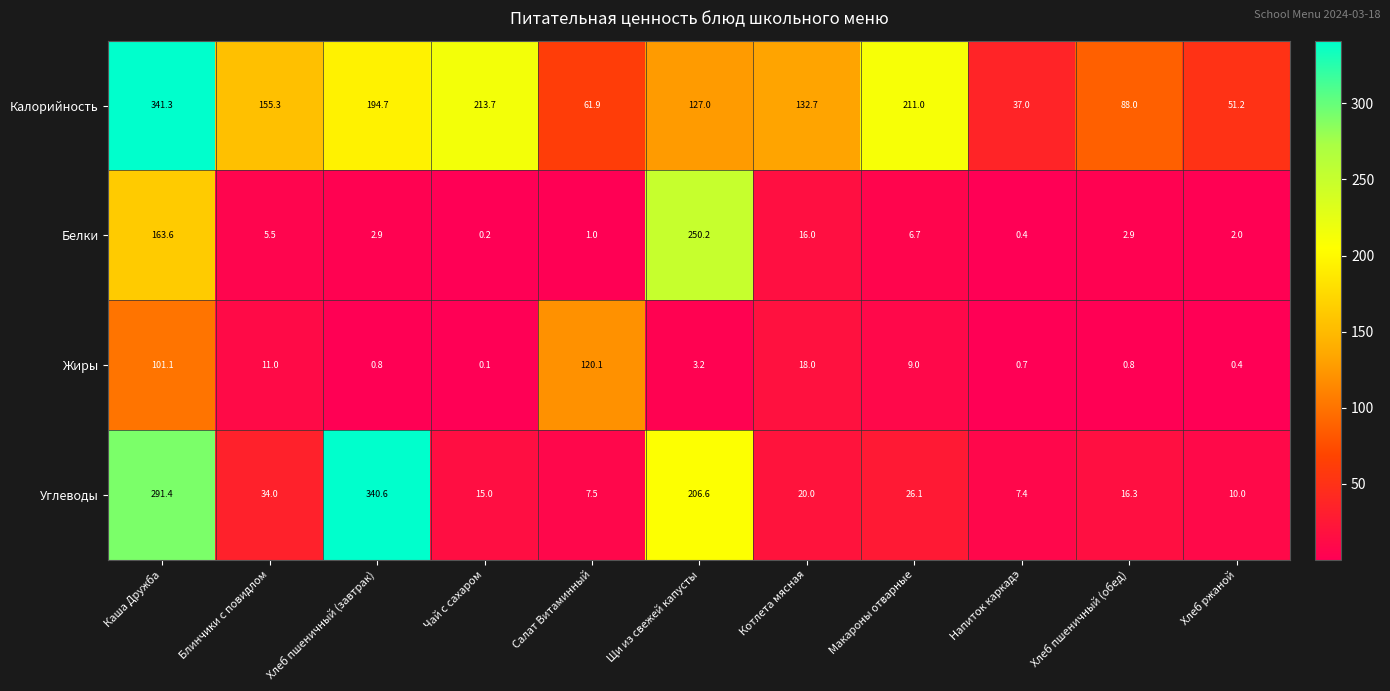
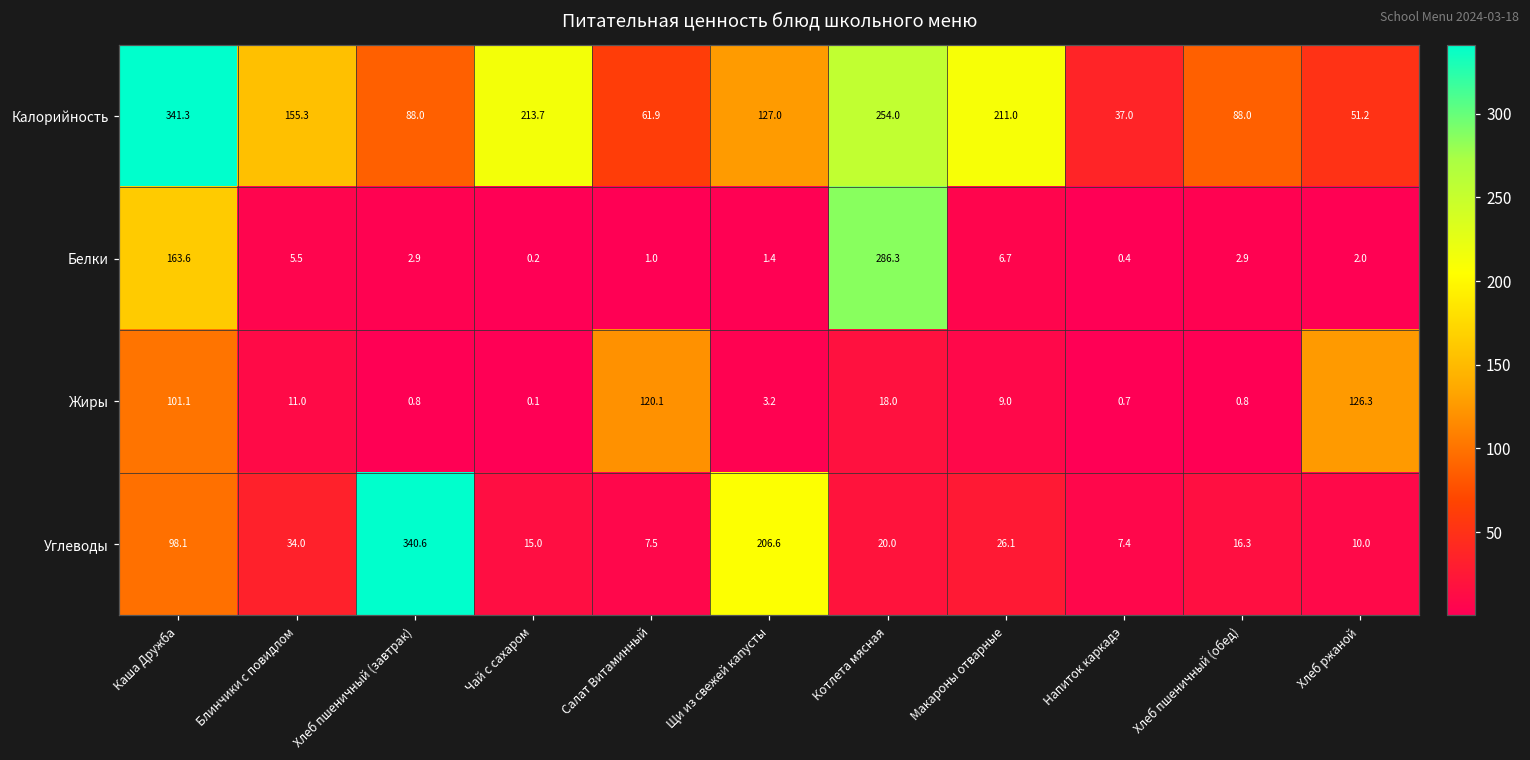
  {
    "Калорийность": {
      "Каша Дружба": 341.3,
      "Блинчики с повидлом": 155.3,
-     "Хлеб пшеничный (завтрак)": 194.7,
+     "Хлеб пшеничный (завтрак)": 88.0,
      "Чай с сахаром": 213.7,
      "Салат Витаминный": 61.9,
      "Щи из свежей капусты": 127.0,
-     "Котлета мясная": 132.7,
+     "Котлета мясная": 254.0,
      "Макароны отварные": 211.0,
      "Напиток каркадэ": 37.0,
      "Хлеб пшеничный (обед)": 88.0,
      "Хлеб ржаной": 51.2
    },
    "Белки": {
      "Каша Дружба": 163.6,
      "Блинчики с повидлом": 5.5,
      "Хлеб пшеничный (завтрак)": 2.9,
      "Чай с сахаром": 0.2,
      "Салат Витаминный": 1.0,
-     "Щи из свежей капусты": 250.2,
-     "Котлета мясная": 16.0,
+     "Щи из свежей капусты": 1.4,
+     "Котлета мясная": 286.3,
      "Макароны отварные": 6.7,
      "Напиток каркадэ": 0.4,
      "Хлеб пшеничный (обед)": 2.9,
      "Хлеб ржаной": 2.0
    },
    "Жиры": {
      "Каша Дружба": 101.1,
      "Блинчики с повидлом": 11.0,
      "Хлеб пшеничный (завтрак)": 0.8,
      "Чай с сахаром": 0.1,
      "Салат Витаминный": 120.1,
      "Щи из свежей капусты": 3.2,
      "Котлета мясная": 18.0,
      "Макароны отварные": 9.0,
      "Напиток каркадэ": 0.7,
      "Хлеб пшеничный (обед)": 0.8,
-     "Хлеб ржаной": 0.4
+     "Хлеб ржаной": 126.3
    },
    "Углеводы": {
-     "Каша Дружба": 291.4,
+     "Каша Дружба": 98.1,
      "Блинчики с повидлом": 34.0,
      "Хлеб пшеничный (завтрак)": 340.6,
      "Чай с сахаром": 15.0,
      "Салат Витаминный": 7.5,
      "Щи из свежей капусты": 206.6,
      "Котлета мясная": 20.0,
      "Макароны отварные": 26.1,
      "Напиток каркадэ": 7.4,
      "Хлеб пшеничный (обед)": 16.3,
      "Хлеб ржаной": 10.0
    }
  }
